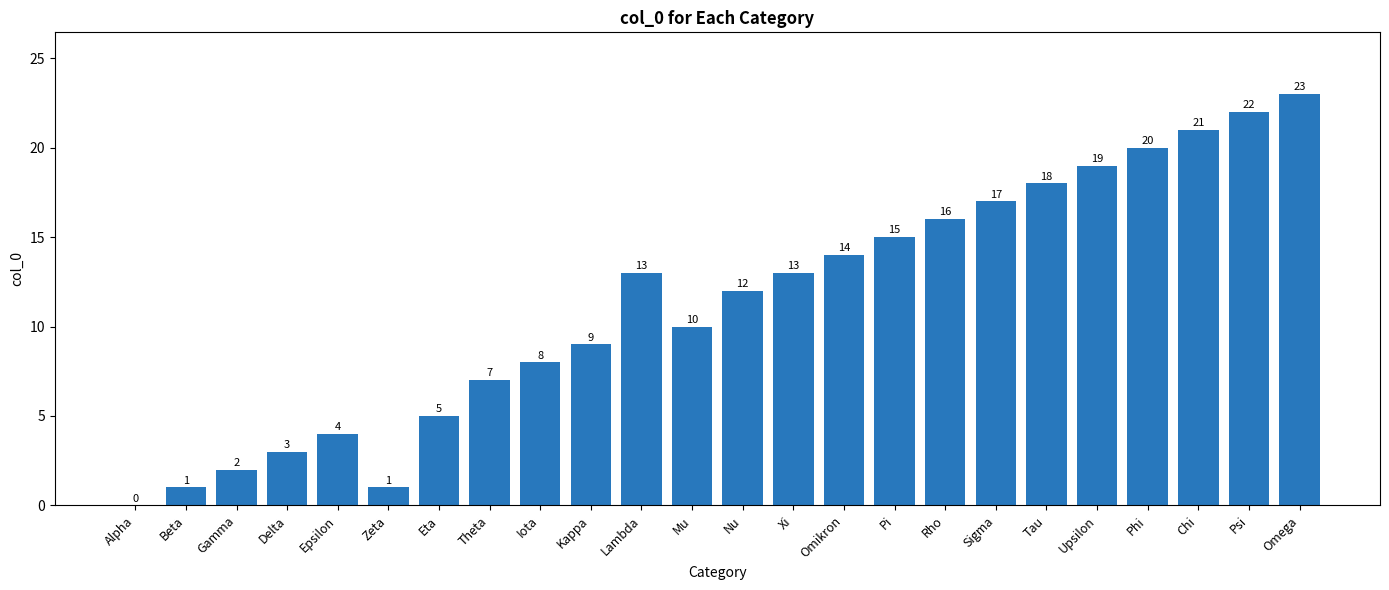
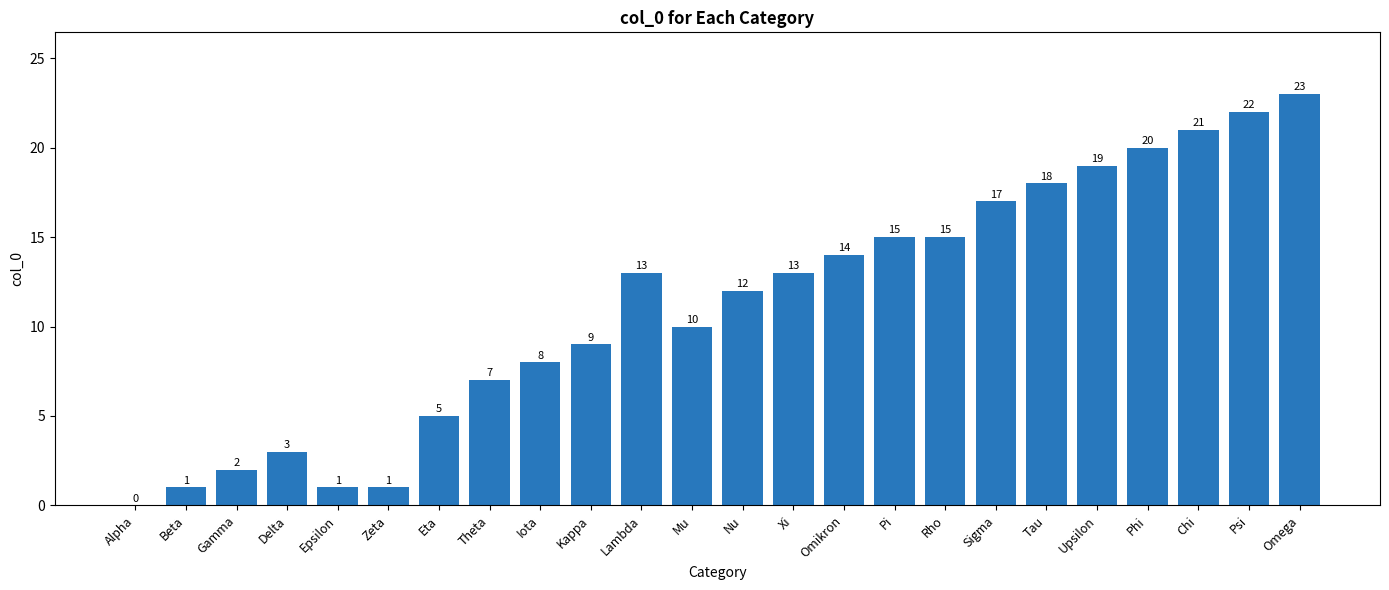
  {
    "Alpha": 0,
    "Beta": 1,
    "Gamma": 2,
    "Delta": 3,
-   "Epsilon": 4,
+   "Epsilon": 1,
    "Zeta": 1,
    "Eta": 5,
    "Theta": 7,
    "Iota": 8,
    "Kappa": 9,
    "Lambda": 13,
    "Mu": 10,
    "Nu": 12,
    "Xi": 13,
    "Omikron": 14,
    "Pi": 15,
-   "Rho": 16,
+   "Rho": 15,
    "Sigma": 17,
    "Tau": 18,
    "Upsilon": 19,
    "Phi": 20,
    "Chi": 21,
    "Psi": 22,
    "Omega": 23
  }
